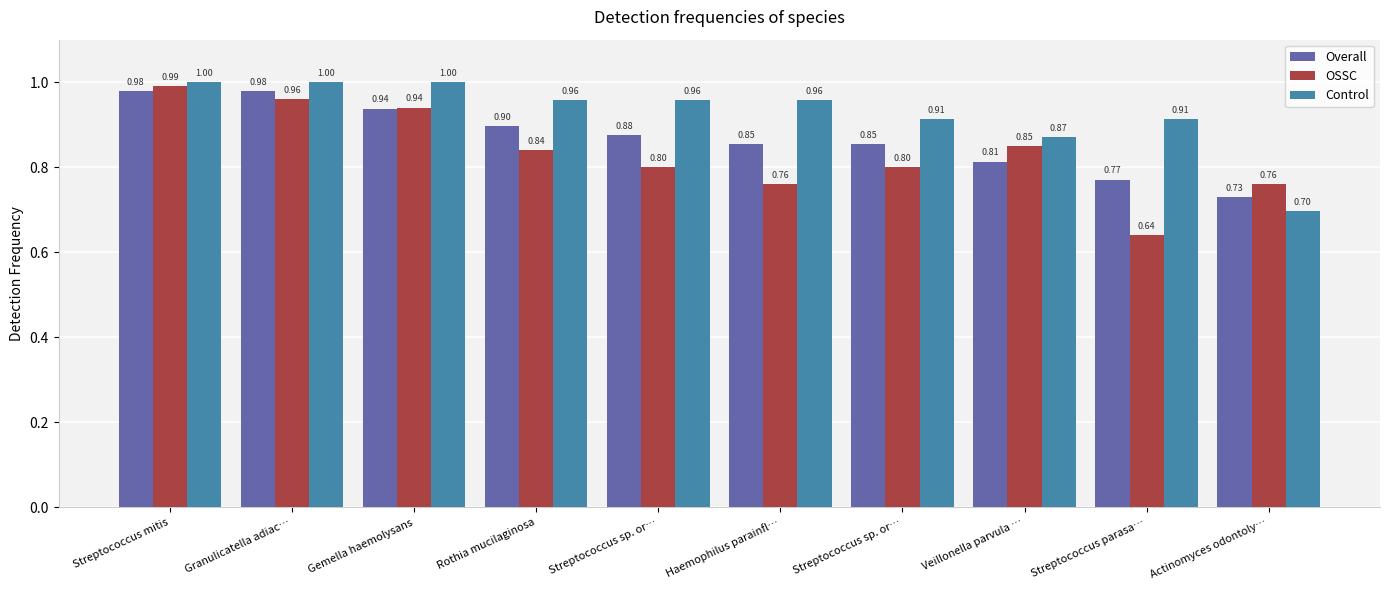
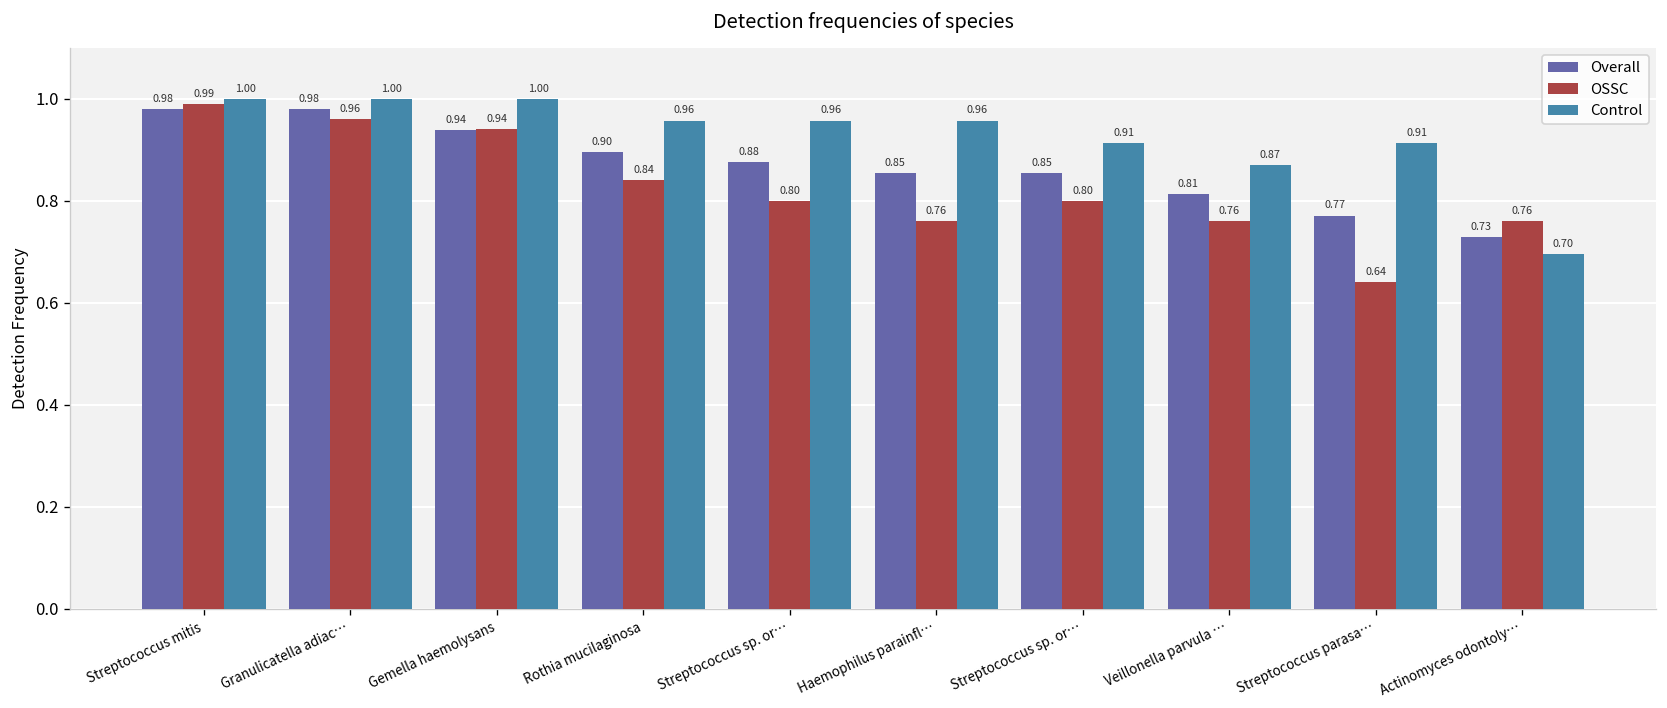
  {
    "OSSC": {
      "Streptococcus mitis": 0.99,
      "Granulicatella adiac…": 0.96,
      "Gemella haemolysans": 0.94,
      "Rothia mucilaginosa": 0.84,
      "Haemophilus parainfl…": 0.76,
-     "Veillonella parvula …": 0.85,
+     "Veillonella parvula …": 0.76,
      "Streptococcus parasa…": 0.64,
      "Actinomyces odontoly…": 0.76
    }
  }
